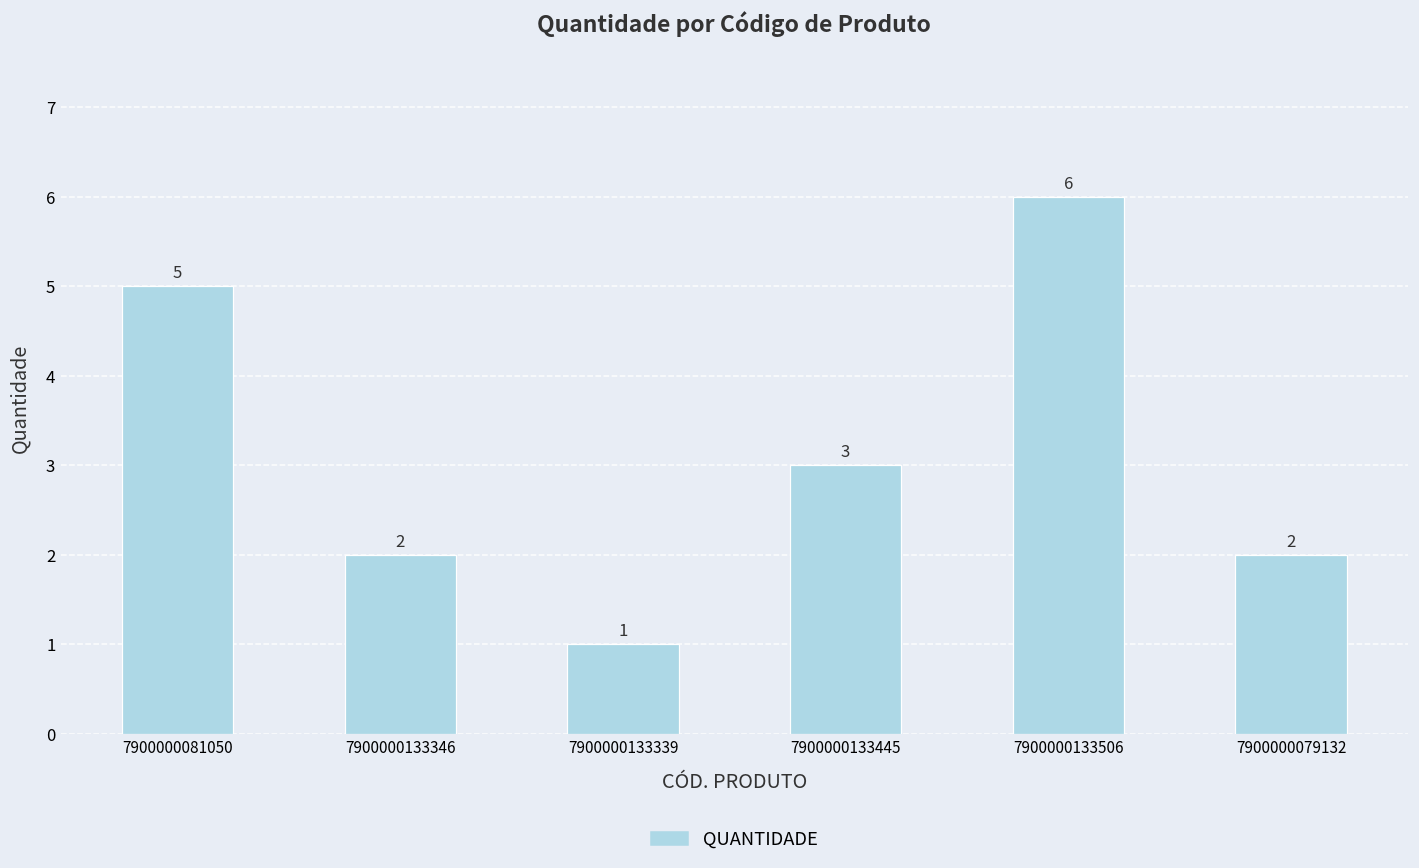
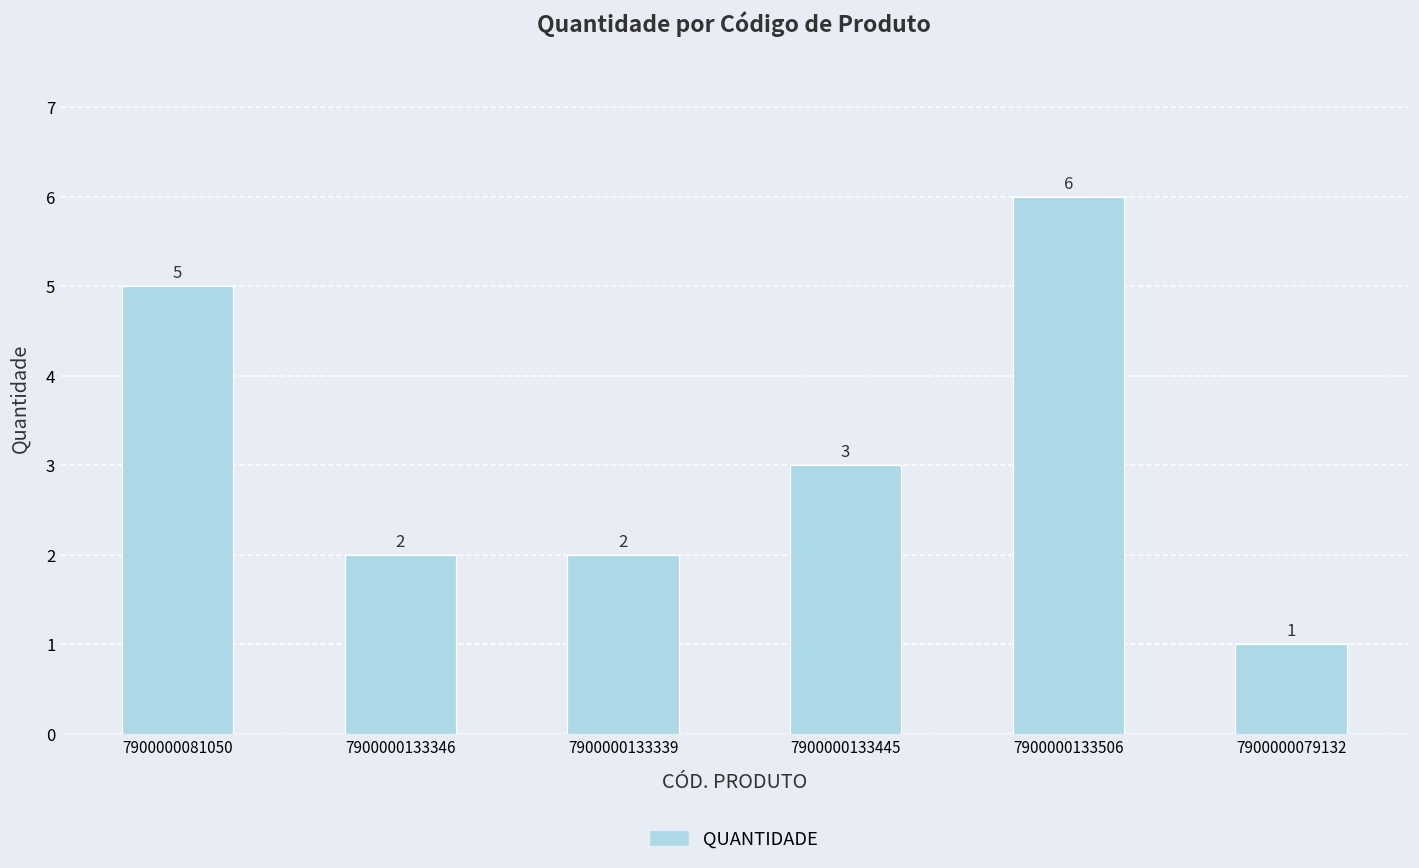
  {
    "7900000081050": 5,
    "7900000133346": 2,
-   "7900000133339": 1,
+   "7900000133339": 2,
    "7900000133445": 3,
    "7900000133506": 6,
-   "7900000079132": 2
+   "7900000079132": 1
  }
